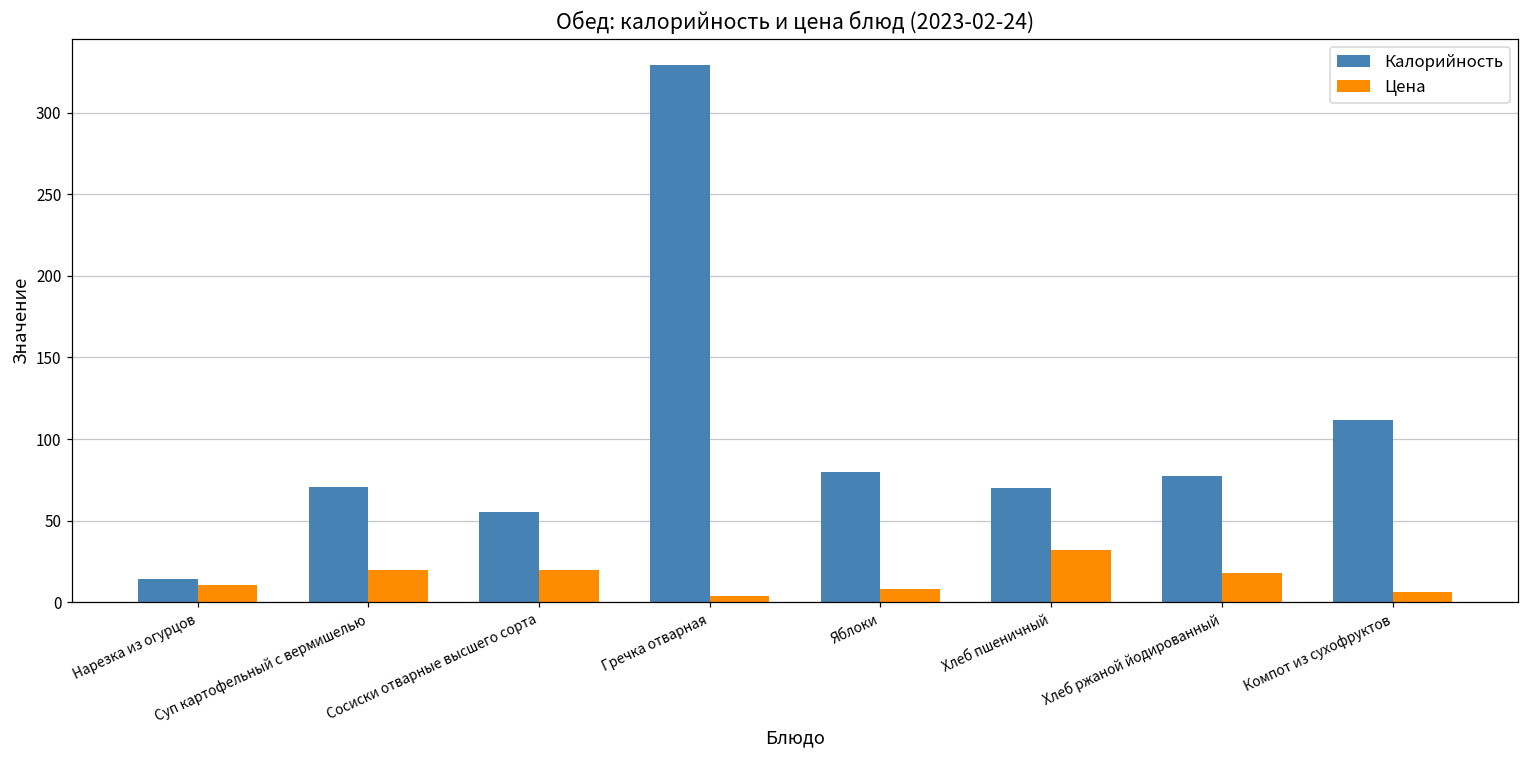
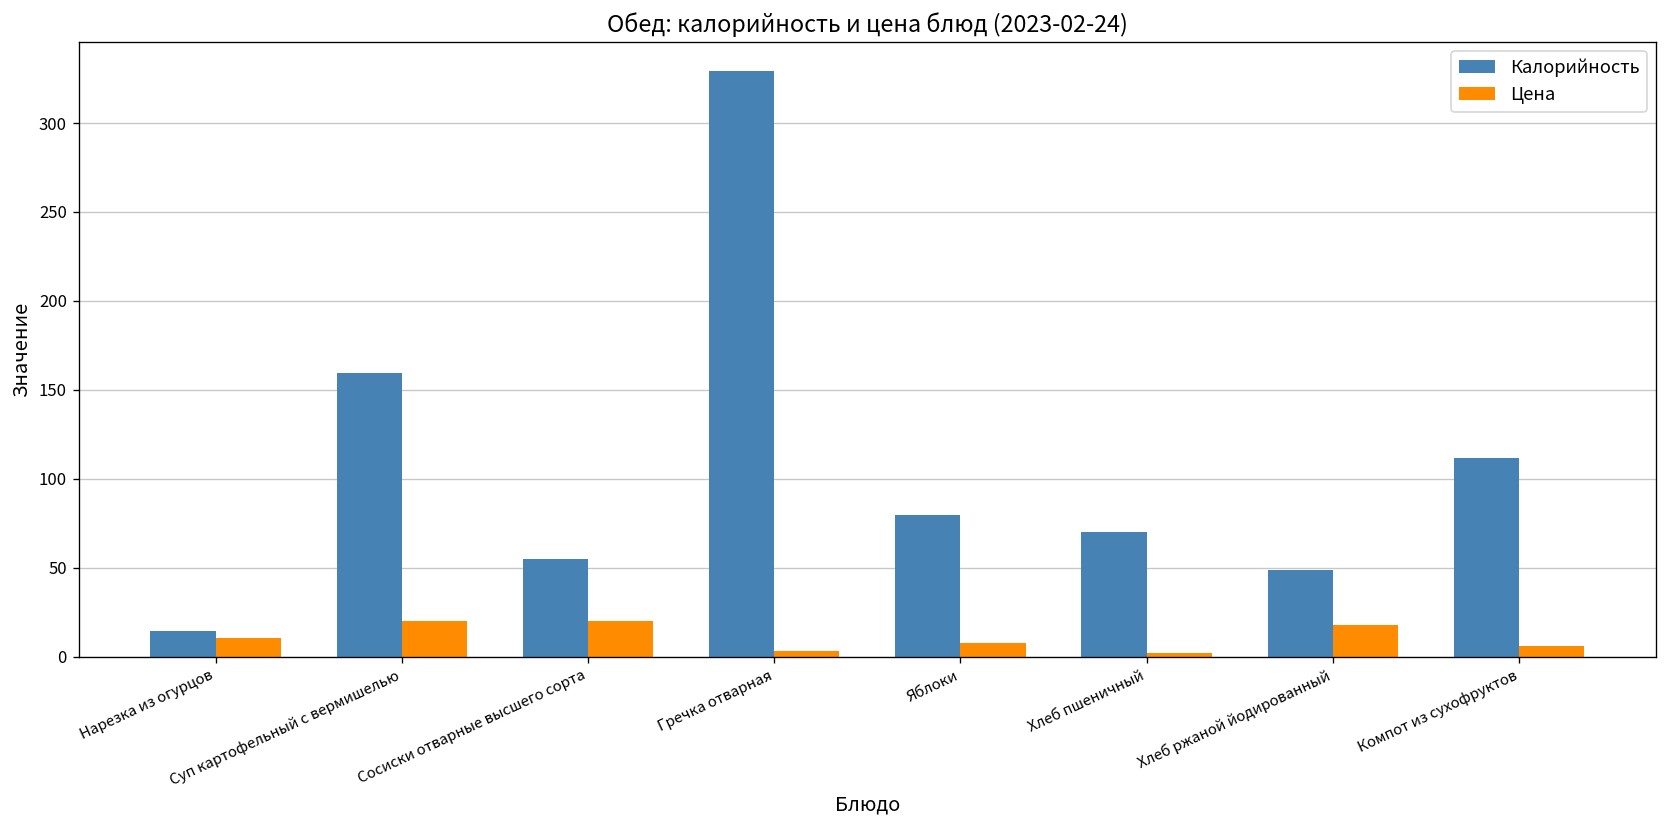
  {
    "Калорийность": {
      "Нарезка из огурцов": 14,
-     "Суп картофельный с вермишелью": 71,
+     "Суп картофельный с вермишелью": 160,
      "Сосиски отварные высшего сорта": 55,
      "Гречка отварная": 329,
      "Яблоки": 80,
      "Хлеб пшеничный": 70,
-     "Хлеб ржаной йодированный": 77,
+     "Хлеб ржаной йодированный": 49,
      "Компот из сухофруктов": 112
    },
    "Цена": {
      "Нарезка из огурцов": 11,
      "Суп картофельный с вермишелью": 20,
      "Сосиски отварные высшего сорта": 20,
      "Гречка отварная": 4,
      "Яблоки": 8,
-     "Хлеб пшеничный": 32,
+     "Хлеб пшеничный": 2,
      "Хлеб ржаной йодированный": 18,
      "Компот из сухофруктов": 6
    }
  }
